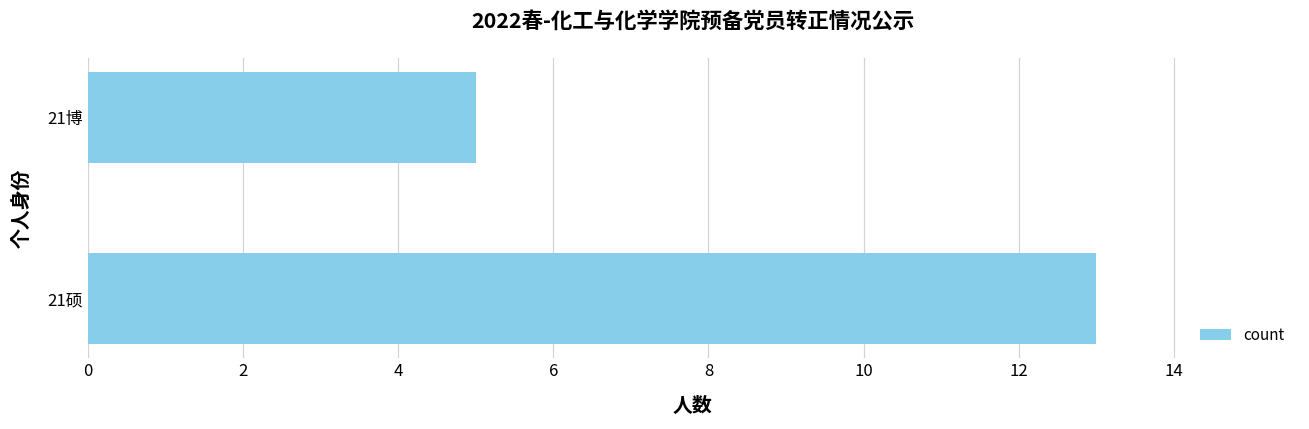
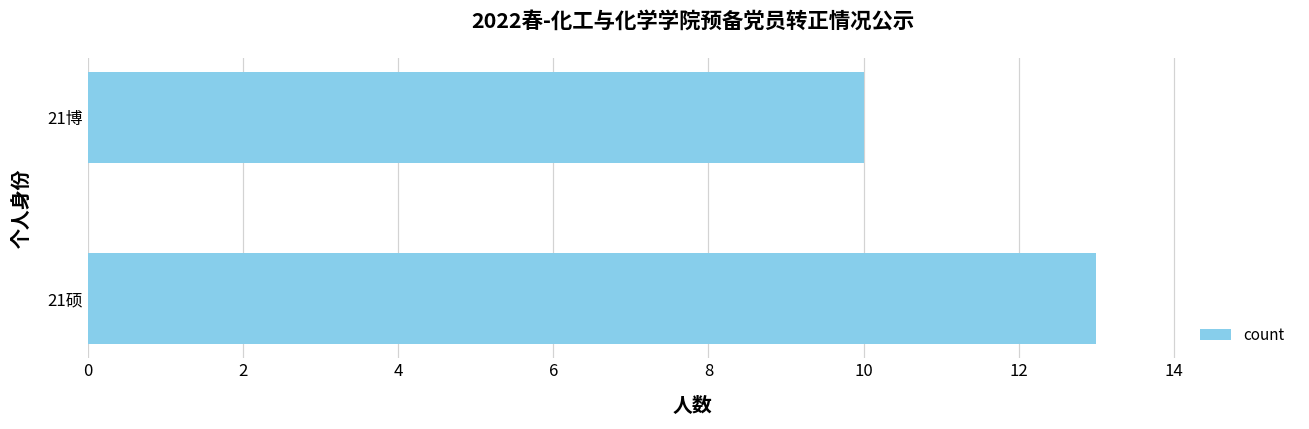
  {
-   "21博": 5,
+   "21博": 10,
    "21硕": 13
  }
